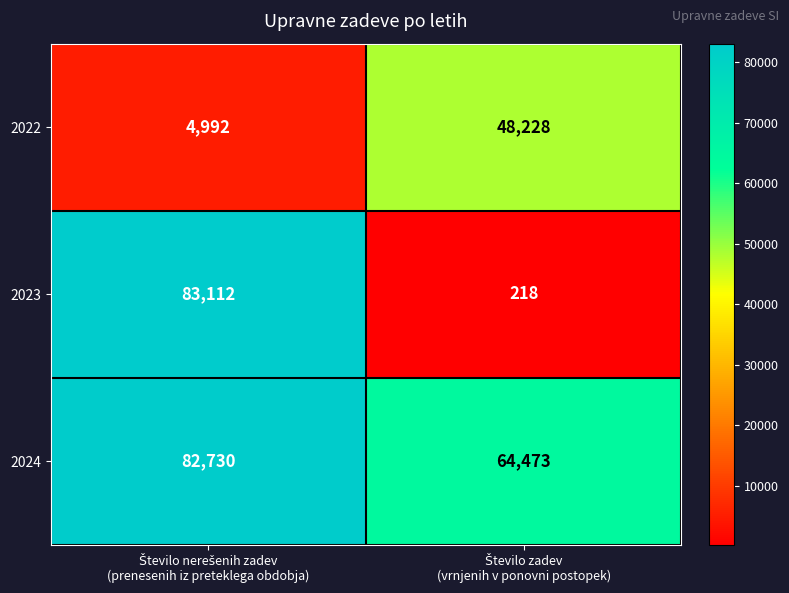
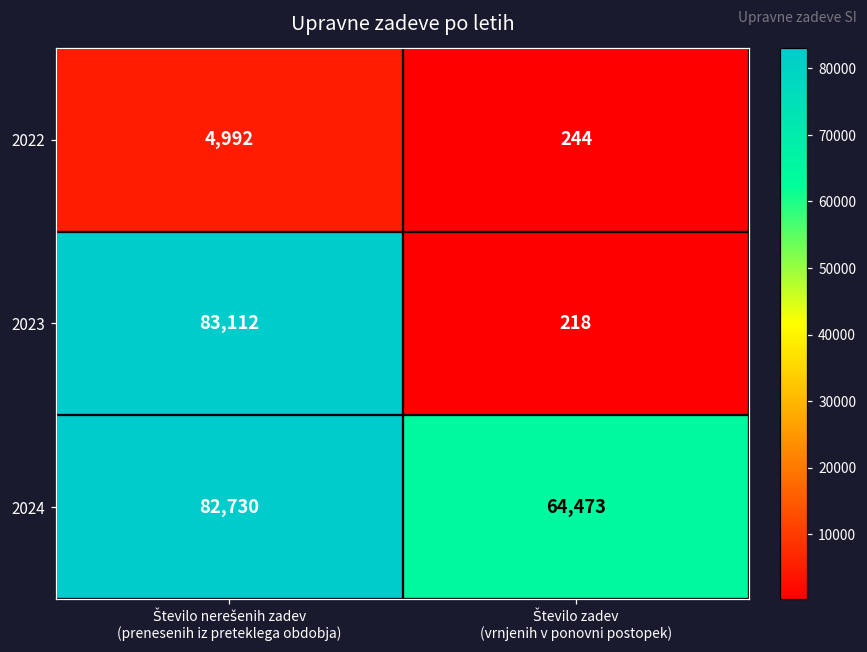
  {
    "2022": {
      "Število nerešenih zadev (prenesenih iz preteklega obdobja)": "4,992",
-     "Število zadev (vrnjenih v ponovni postopek)": "48,228"
+     "Število zadev (vrnjenih v ponovni postopek)": "244"
    },
    "2023": {
      "Število nerešenih zadev (prenesenih iz preteklega obdobja)": "83,112",
      "Število zadev (vrnjenih v ponovni postopek)": "218"
    },
    "2024": {
      "Število nerešenih zadev (prenesenih iz preteklega obdobja)": "82,730",
      "Število zadev (vrnjenih v ponovni postopek)": "64,473"
    }
  }
